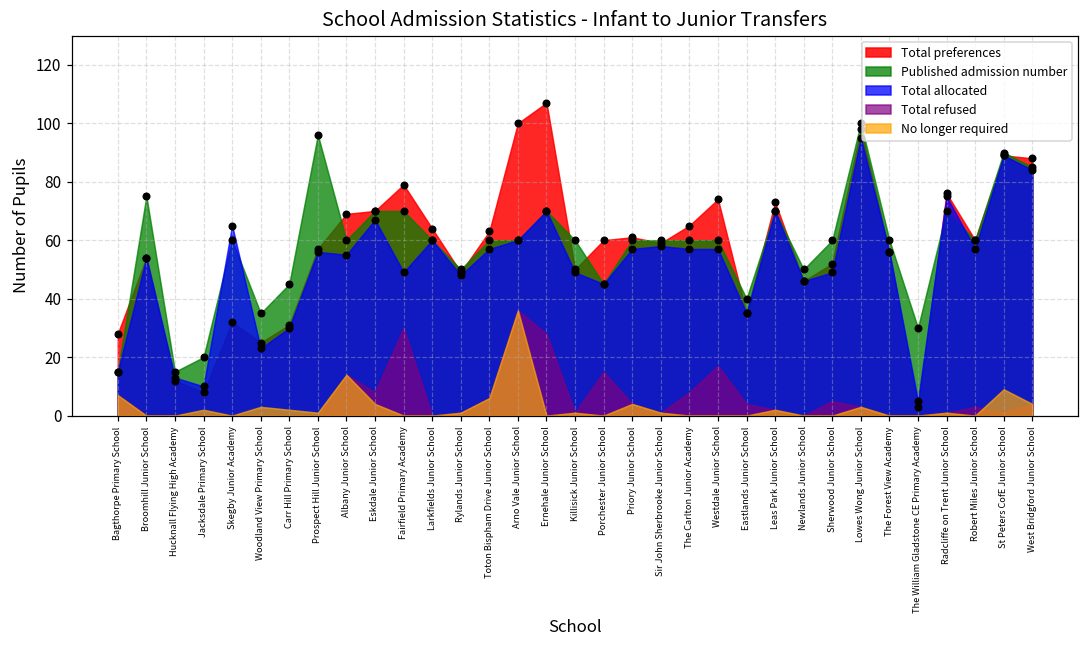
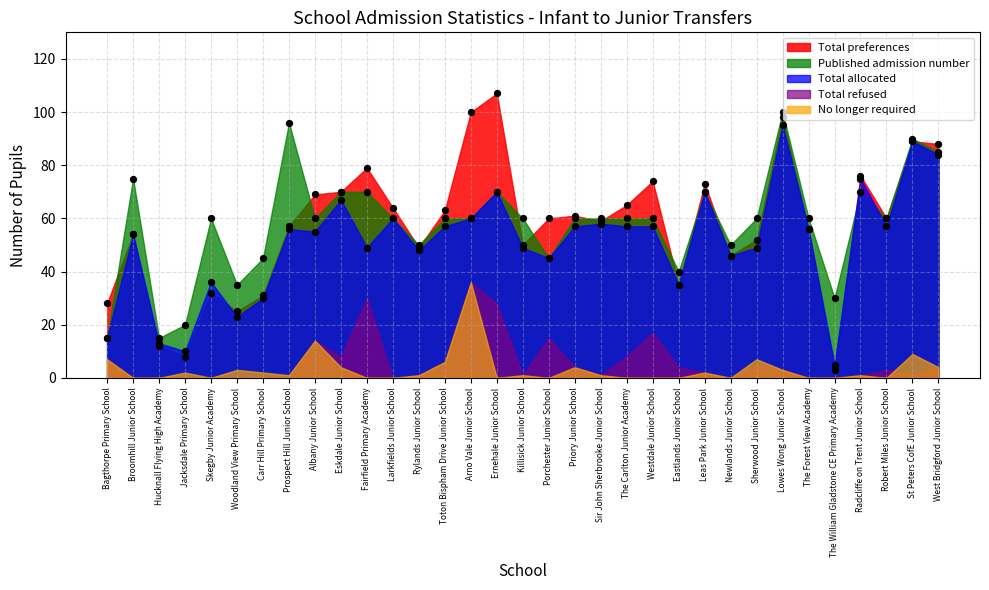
  {
    "Total preferences": {
      "Bagthorpe Primary School": 28,
      "Hucknall Flying High Academy": 12,
      "Jacksdale Primary School": 8,
      "Skegby Junior Academy": 32,
      "Woodland View Primary School": 25,
      "Carr Hill Primary School": 31,
      "Prospect Hill Junior School": 57,
      "Albany Junior School": 69,
      "Fairfield Primary Academy": 79,
      "Larkfields Junior School": 64,
      "Rylands Junior School": 49,
      "Toton Bispham Drive Junior School": 63,
      "Arno Vale Junior School": 100,
      "Ernehale Junior School": 107,
      "Killisick Junior School": 50,
      "Porchester Junior School": 60,
      "Priory Junior School": 61,
      "Sir John Sherbrooke Junior School": 59,
      "The Carlton Junior Academy": 65,
      "Westdale Junior School": 74,
      "Leas Park Junior School": 73,
      "Sherwood Junior School": 52,
      "Lowes Wong Junior School": 98,
      "The William Gladstone CE Primary Academy": 3,
      "Radcliffe on Trent Junior School": 76,
      "West Bridgford Junior School": 88
    },
    "Published admission number": {
      "Broomhill Junior School": 75,
      "Hucknall Flying High Academy": 15,
      "Jacksdale Primary School": 20,
      "Skegby Junior Academy": 60,
      "Woodland View Primary School": 35,
      "Carr Hill Primary School": 45,
      "Prospect Hill Junior School": 96,
      "Albany Junior School": 60,
      "Fairfield Primary Academy": 70,
      "Rylands Junior School": 50,
      "Toton Bispham Drive Junior School": 60,
      "Killisick Junior School": 60,
      "Priory Junior School": 60,
      "Sir John Sherbrooke Junior School": 60,
      "The Carlton Junior Academy": 60,
      "Westdale Junior School": 60,
      "Eastlands Junior School": 40,
      "Newlands Junior School": 50,
      "Sherwood Junior School": 60,
      "Lowes Wong Junior School": 100,
      "The Forest View Academy": 60,
      "The William Gladstone CE Primary Academy": 30,
      "Radcliffe on Trent Junior School": 70,
      "St Peters CofE Junior School": 90,
      "West Bridgford Junior School": 85
    },
    "Total allocated": {
      "Hucknall Flying High Academy": 13,
      "Jacksdale Primary School": 10,
-     "Skegby Junior Academy": 65,
+     "Skegby Junior Academy": 36,
      "Woodland View Primary School": 23,
      "Carr Hill Primary School": 30,
      "Prospect Hill Junior School": 56,
      "Albany Junior School": 55,
      "Eskdale Junior School": 67,
      "Fairfield Primary Academy": 49,
      "Rylands Junior School": 48,
      "Toton Bispham Drive Junior School": 57,
      "Killisick Junior School": 49,
      "Priory Junior School": 57,
      "Sir John Sherbrooke Junior School": 58,
      "The Carlton Junior Academy": 57,
      "Westdale Junior School": 57,
      "Sherwood Junior School": 49,
      "Lowes Wong Junior School": 95,
      "The William Gladstone CE Primary Academy": 5,
      "Radcliffe on Trent Junior School": 75,
      "Robert Miles Junior School": 57,
      "West Bridgford Junior School": 84
    },
    "Total refused": {
      "Jacksdale Primary School": 0,
      "Woodland View Primary School": 0,
      "Carr Hill Primary School": 0,
      "Prospect Hill Junior School": 0,
      "Eskdale Junior School": 8,
      "Fairfield Primary Academy": 30,
      "Ernehale Junior School": 28,
      "Porchester Junior School": 15,
      "The Carlton Junior Academy": 8,
      "Westdale Junior School": 17,
      "Eastlands Junior School": 4,
      "Sherwood Junior School": 5,
      "Robert Miles Junior School": 3,
      "St Peters CofE Junior School": 1
    },
    "No longer required": {
      "Jacksdale Primary School": 2,
      "Woodland View Primary School": 3,
      "Carr Hill Primary School": 2,
      "Prospect Hill Junior School": 1,
      "Eskdale Junior School": 4,
      "Fairfield Primary Academy": 0,
      "Ernehale Junior School": 0,
      "Porchester Junior School": 0,
      "The Carlton Junior Academy": 0,
      "Westdale Junior School": 0,
      "Eastlands Junior School": 0,
-     "Sherwood Junior School": 0,
+     "Sherwood Junior School": 7,
      "Robert Miles Junior School": 0,
      "St Peters CofE Junior School": 9
    }
  }
